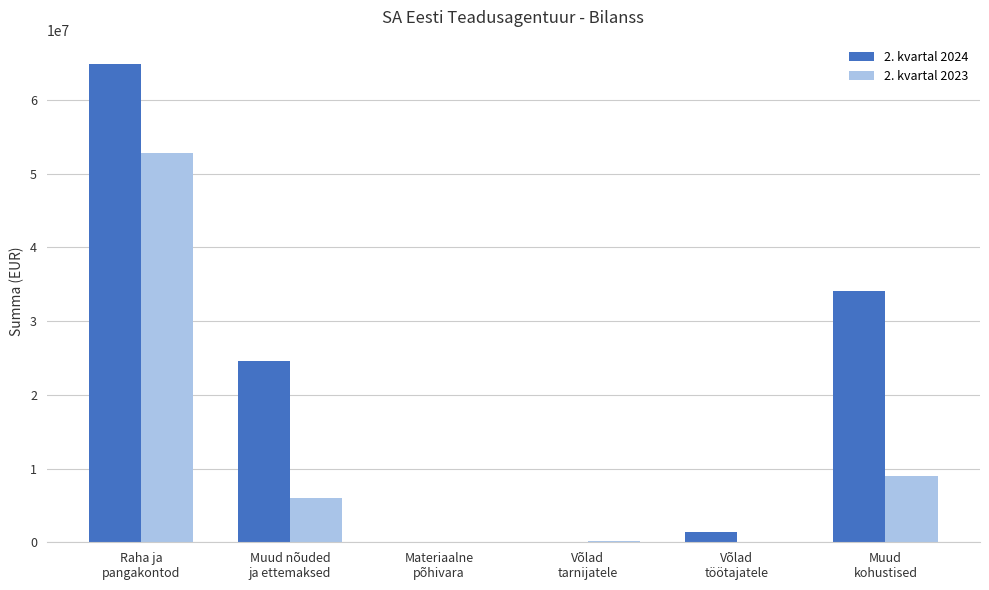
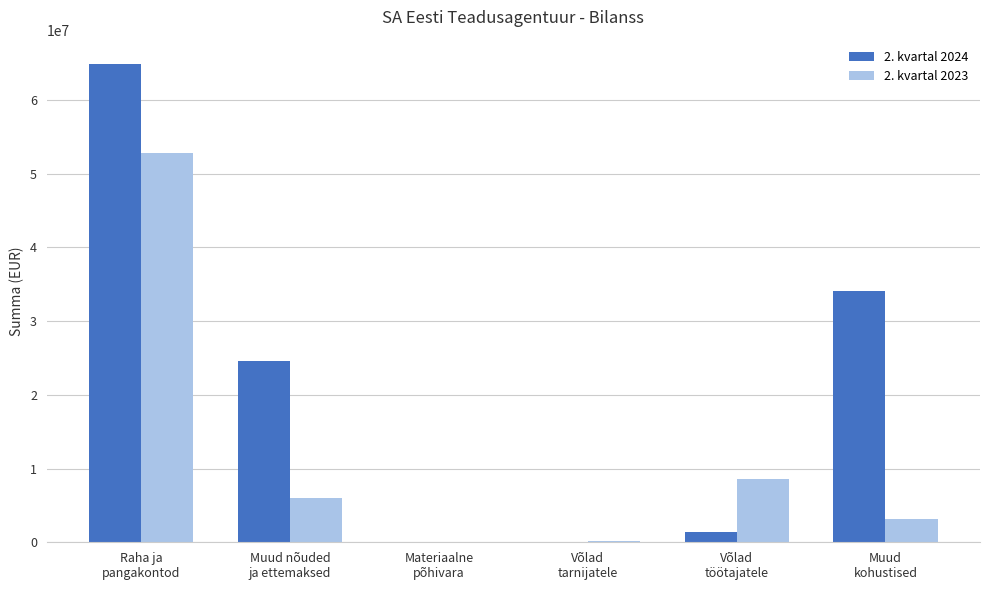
  {
    "2. kvartal 2024": {
      "Raha ja pangakontod": 65000000,
      "Muud nõuded ja ettemaksed": 25000000,
      "Võlad töötajatele": 1000000,
      "Muud kohustised": 34000000
    },
    "2. kvartal 2023": {
      "Raha ja pangakontod": 53000000,
      "Muud nõuded ja ettemaksed": 6000000,
-     "Võlad töötajatele": 0,
-     "Muud kohustised": 9000000
+     "Võlad töötajatele": 9000000,
+     "Muud kohustised": 3000000
    }
  }
